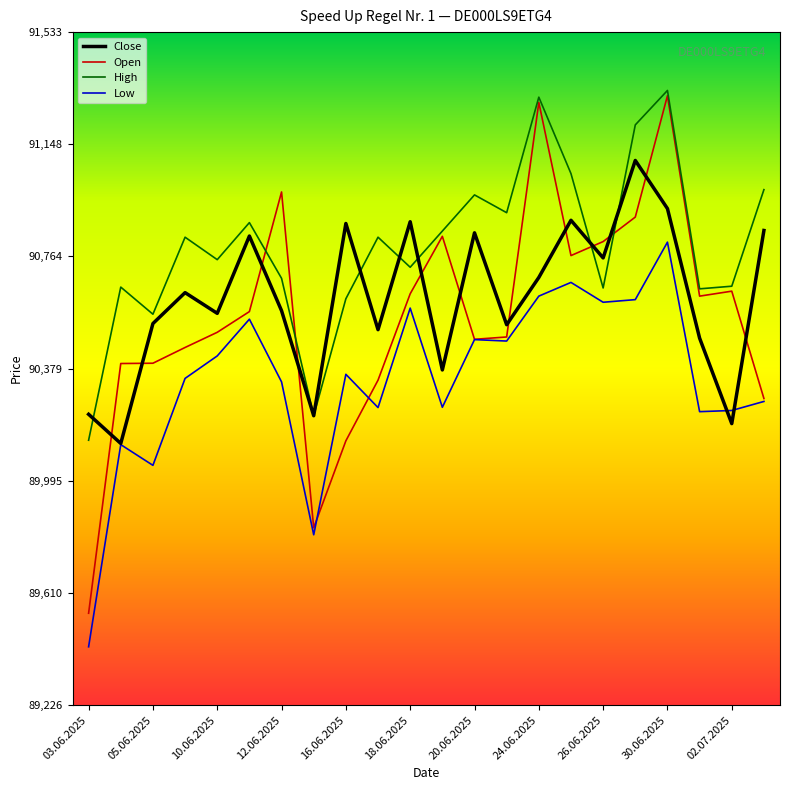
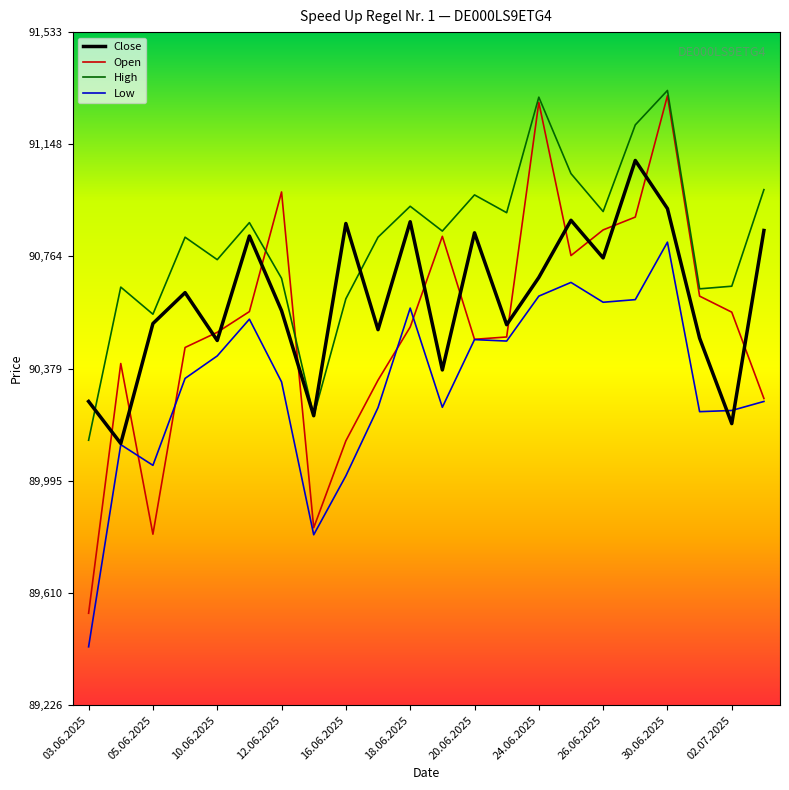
  {
    "Close": {
-     "03.06.2025": "90,220",
+     "03.06.2025": "90,270",
      "05.06.2025": "90,530",
-     "10.06.2025": "90,570",
+     "10.06.2025": "90,480",
      "12.06.2025": "90,580",
      "16.06.2025": "90,880",
      "18.06.2025": "90,880",
      "20.06.2025": "90,850",
      "24.06.2025": "90,690",
      "26.06.2025": "90,760",
      "30.06.2025": "90,930",
      "02.07.2025": "90,190"
    },
    "Open": {
      "03.06.2025": "89,540",
-     "05.06.2025": "90,400",
+     "05.06.2025": "89,810",
      "10.06.2025": "90,500",
      "12.06.2025": "90,990",
      "16.06.2025": "90,130",
-     "18.06.2025": "90,640",
+     "18.06.2025": "90,520",
      "24.06.2025": "91,290",
-     "26.06.2025": "90,820",
+     "26.06.2025": "90,860",
      "30.06.2025": "91,320",
-     "02.07.2025": "90,650"
+     "02.07.2025": "90,570"
    },
    "High": {
      "03.06.2025": "90,130",
      "05.06.2025": "90,570",
      "10.06.2025": "90,750",
      "12.06.2025": "90,690",
      "16.06.2025": "90,620",
-     "18.06.2025": "90,730",
+     "18.06.2025": "90,940",
      "20.06.2025": "90,980",
      "24.06.2025": "91,310",
-     "26.06.2025": "90,660",
+     "26.06.2025": "90,920",
      "30.06.2025": "91,330",
      "02.07.2025": "90,660"
    },
    "Low": {
      "03.06.2025": "89,430",
      "05.06.2025": "90,050",
      "10.06.2025": "90,420",
      "12.06.2025": "90,330",
-     "16.06.2025": "90,360",
+     "16.06.2025": "90,010",
      "18.06.2025": "90,590",
      "24.06.2025": "90,630",
      "26.06.2025": "90,610",
      "30.06.2025": "90,810",
      "02.07.2025": "90,240"
    }
  }
